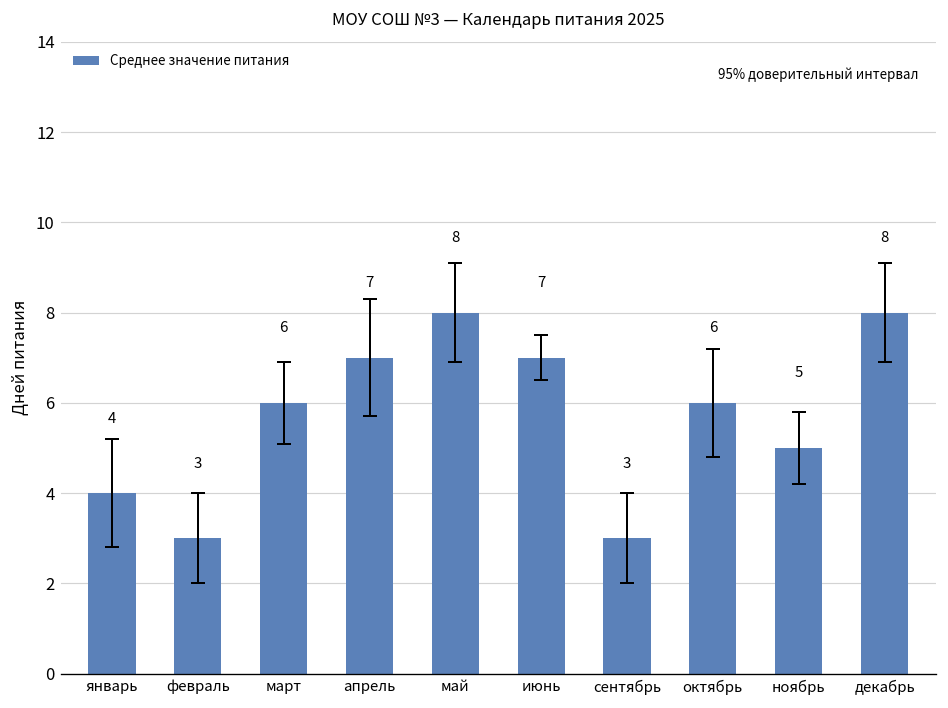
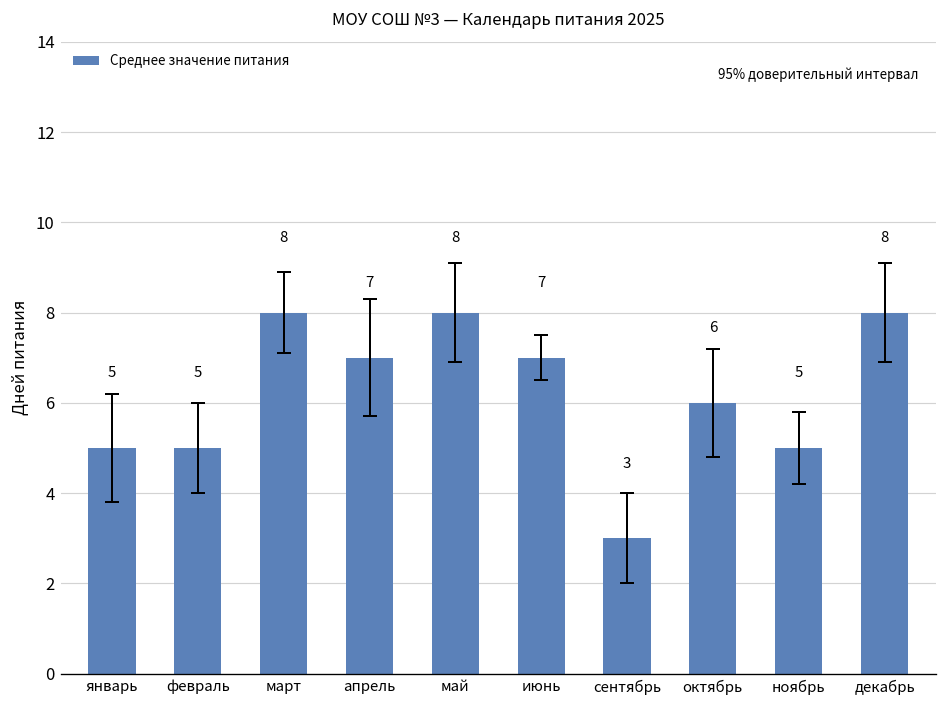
  {
    "Среднее значение питания": {
-     "январь": 4,
-     "февраль": 3,
-     "март": 6
+     "январь": 5,
+     "февраль": 5,
+     "март": 8
    }
  }
